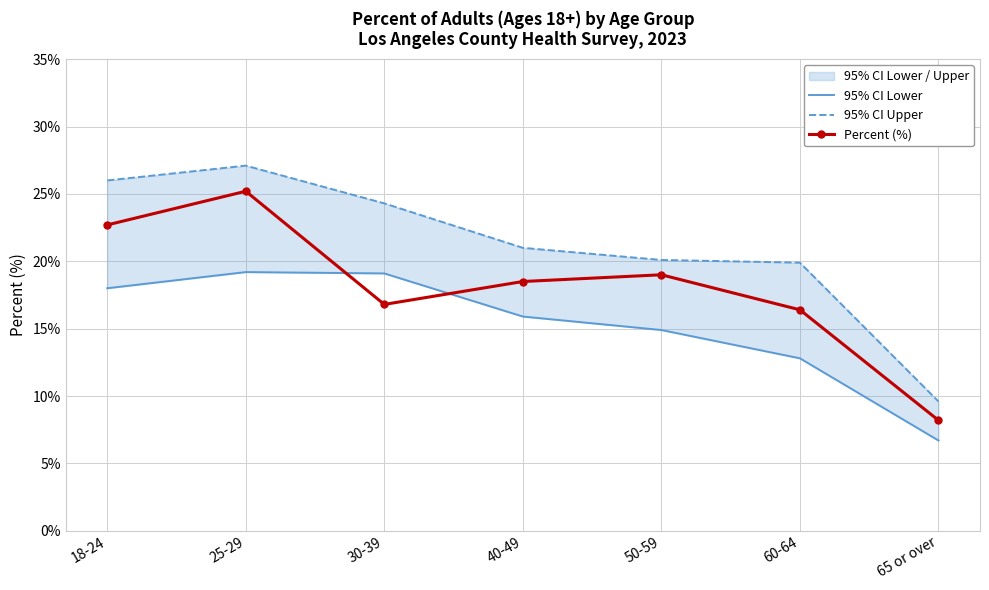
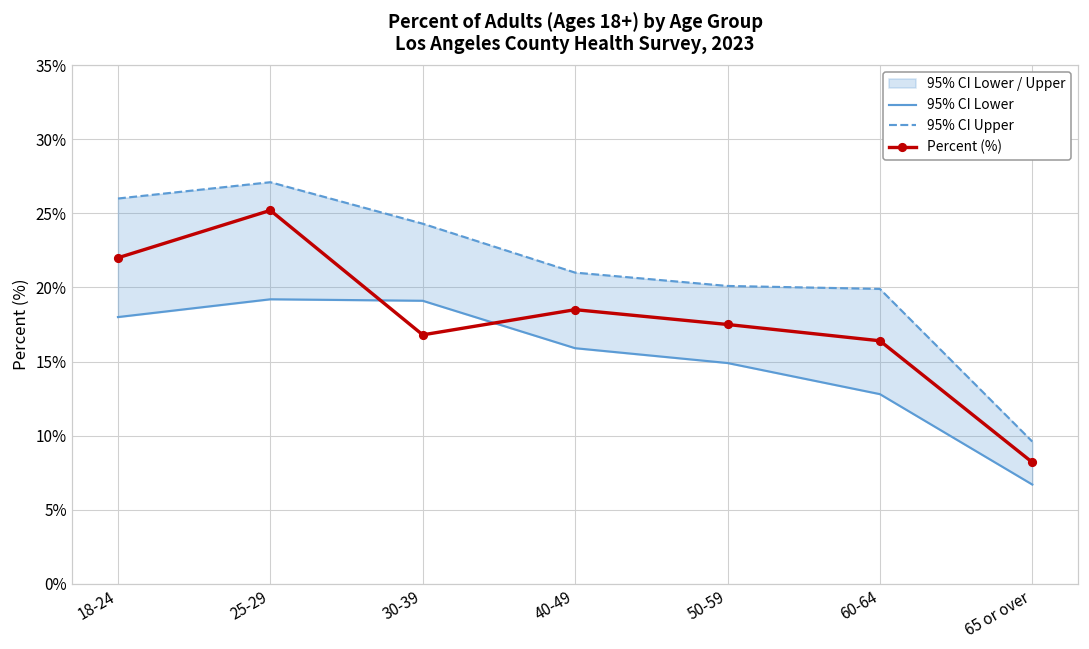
  {
    "Percent (%)": {
-     "18-24": "22.7%",
+     "18-24": "22.0%",
      "25-29": "25.2%",
      "30-39": "16.8%",
      "40-49": "18.5%",
-     "50-59": "19.0%",
+     "50-59": "17.5%",
      "60-64": "16.4%",
      "65 or over": "8.2%"
    }
  }
